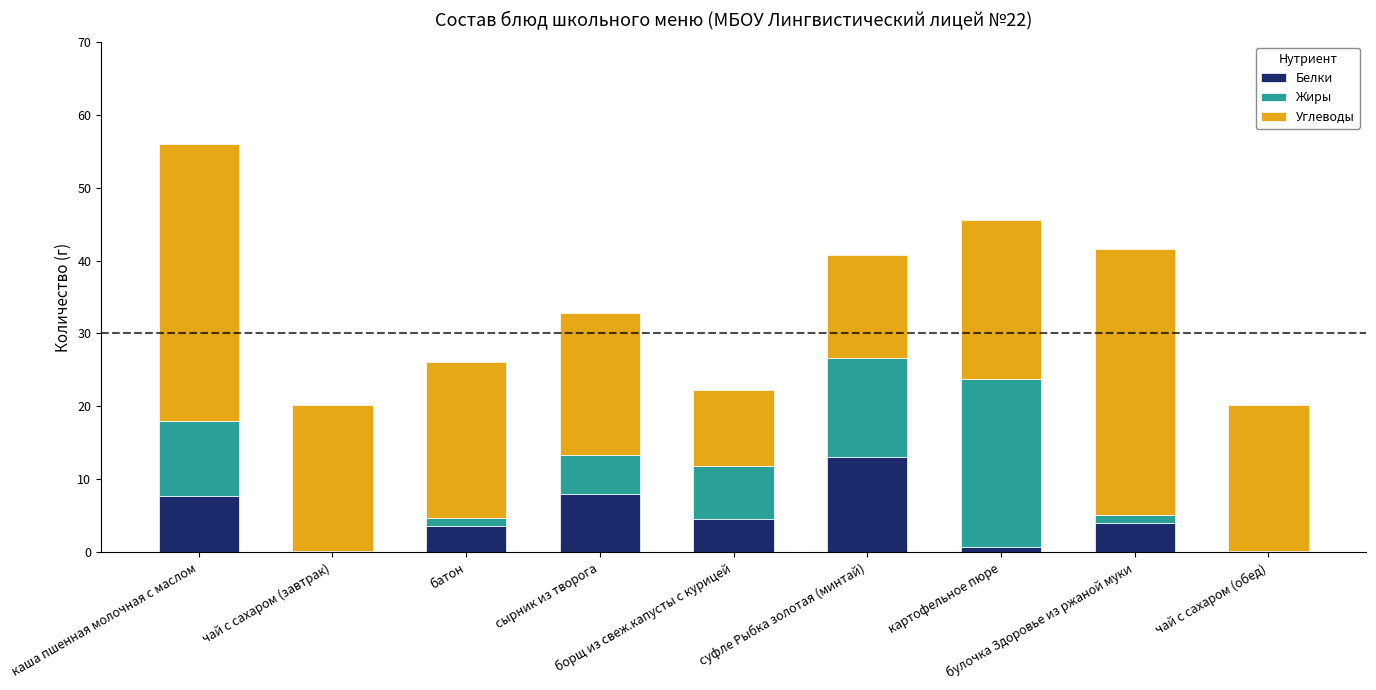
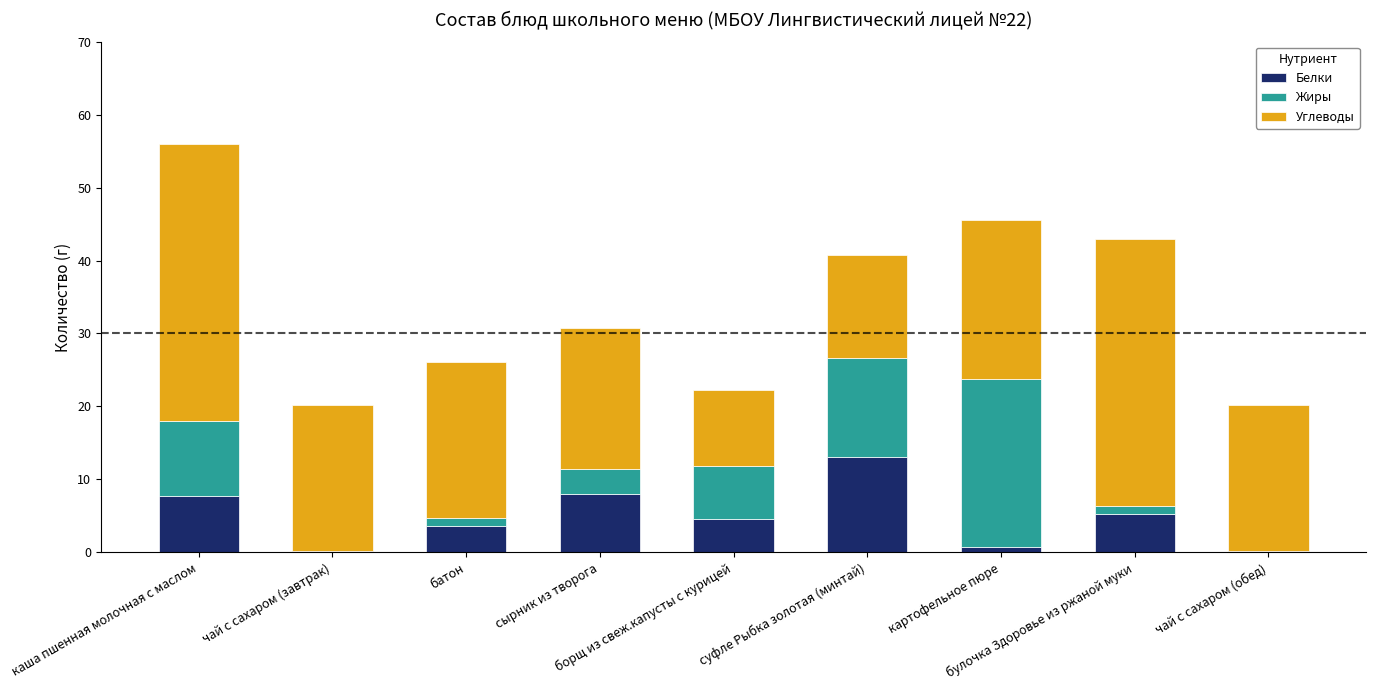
  {
    "Белки": {
      "каша пшенная молочная с маслом": 8,
      "батон": 4,
      "сырник из творога": 8,
      "борщ из свеж.капусты с курицей": 5,
      "суфле Рыбка золотая (минтай)": 13,
      "картофельное пюре": 1,
-     "булочка Здоровье из ржаной муки": 4
+     "булочка Здоровье из ржаной муки": 5
    },
    "Жиры": {
      "каша пшенная молочная с маслом": 10,
      "чай с сахаром (завтрак)": 0,
      "батон": 1,
-     "сырник из творога": 5,
+     "сырник из творога": 3,
      "борщ из свеж.капусты с курицей": 7,
      "суфле Рыбка золотая (минтай)": 14,
      "картофельное пюре": 23,
      "булочка Здоровье из ржаной муки": 1,
      "чай с сахаром (обед)": 0
    },
    "Углеводы": {
      "каша пшенная молочная с маслом": 38,
      "чай с сахаром (завтрак)": 20,
      "батон": 21,
      "сырник из творога": 19,
      "борщ из свеж.капусты с курицей": 11,
      "суфле Рыбка золотая (минтай)": 14,
      "картофельное пюре": 22,
      "булочка Здоровье из ржаной муки": 37,
      "чай с сахаром (обед)": 20
    }
  }
